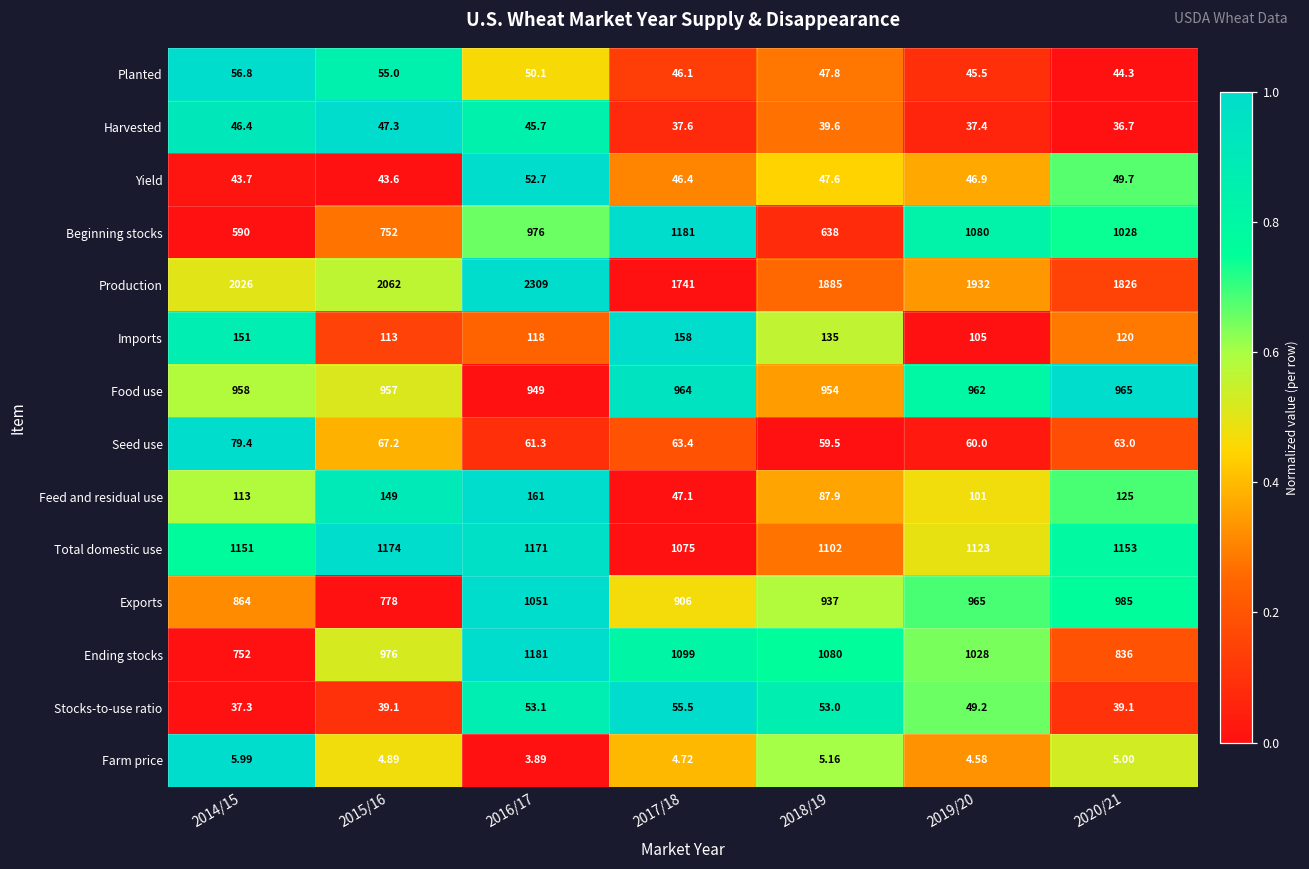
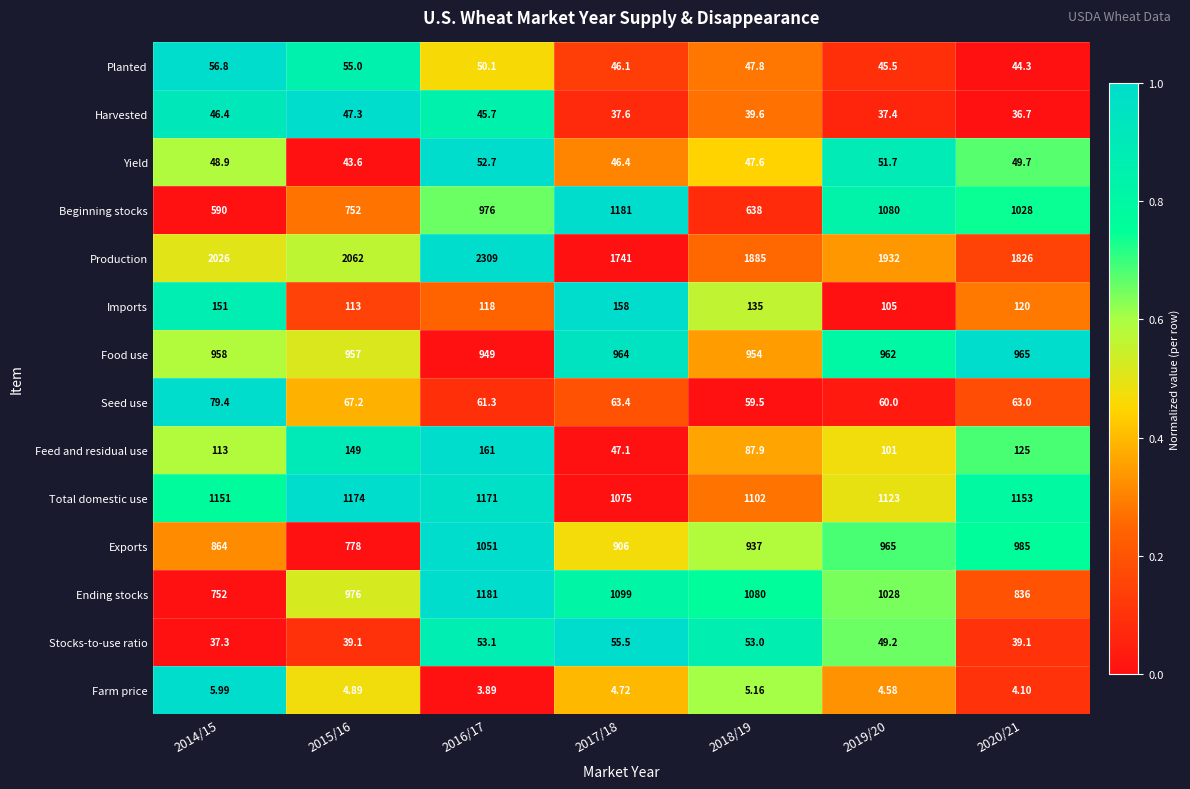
  {
    "Planted": {
      "2014/15": 56.8,
      "2015/16": 55.0,
      "2016/17": 50.1,
      "2017/18": 46.1,
      "2018/19": 47.8,
      "2019/20": 45.5,
      "2020/21": 44.3
    },
    "Harvested": {
      "2014/15": 46.4,
      "2015/16": 47.3,
      "2016/17": 45.7,
      "2017/18": 37.6,
      "2018/19": 39.6,
      "2019/20": 37.4,
      "2020/21": 36.7
    },
    "Yield": {
-     "2014/15": 43.7,
+     "2014/15": 48.9,
      "2015/16": 43.6,
      "2016/17": 52.7,
      "2017/18": 46.4,
      "2018/19": 47.6,
-     "2019/20": 46.9,
+     "2019/20": 51.7,
      "2020/21": 49.7
    },
    "Beginning stocks": {
      "2014/15": 590,
      "2015/16": 752,
      "2016/17": 976,
      "2017/18": 1181,
      "2018/19": 638,
      "2019/20": 1080,
      "2020/21": 1028
    },
    "Production": {
      "2014/15": 2026,
      "2015/16": 2062,
      "2016/17": 2309,
      "2017/18": 1741,
      "2018/19": 1885,
      "2019/20": 1932,
      "2020/21": 1826
    },
    "Imports": {
      "2014/15": 151,
      "2015/16": 113,
      "2016/17": 118,
      "2017/18": 158,
      "2018/19": 135,
      "2019/20": 105,
      "2020/21": 120
    },
    "Food use": {
      "2014/15": 958,
      "2015/16": 957,
      "2016/17": 949,
      "2017/18": 964,
      "2018/19": 954,
      "2019/20": 962,
      "2020/21": 965
    },
    "Seed use": {
      "2014/15": 79.4,
      "2015/16": 67.2,
      "2016/17": 61.3,
      "2017/18": 63.4,
      "2018/19": 59.5,
      "2019/20": 60.0,
      "2020/21": 63.0
    },
    "Feed and residual use": {
      "2014/15": 113,
      "2015/16": 149,
      "2016/17": 161,
      "2017/18": 47.1,
      "2018/19": 87.9,
      "2019/20": 101,
      "2020/21": 125
    },
    "Total domestic use": {
      "2014/15": 1151,
      "2015/16": 1174,
      "2016/17": 1171,
      "2017/18": 1075,
      "2018/19": 1102,
      "2019/20": 1123,
      "2020/21": 1153
    },
    "Exports": {
      "2014/15": 864,
      "2015/16": 778,
      "2016/17": 1051,
      "2017/18": 906,
      "2018/19": 937,
      "2019/20": 965,
      "2020/21": 985
    },
    "Ending stocks": {
      "2014/15": 752,
      "2015/16": 976,
      "2016/17": 1181,
      "2017/18": 1099,
      "2018/19": 1080,
      "2019/20": 1028,
      "2020/21": 836
    },
    "Stocks-to-use ratio": {
      "2014/15": 37.3,
      "2015/16": 39.1,
      "2016/17": 53.1,
      "2017/18": 55.5,
      "2018/19": 53.0,
      "2019/20": 49.2,
      "2020/21": 39.1
    },
    "Farm price": {
      "2014/15": 5.99,
      "2015/16": 4.89,
      "2016/17": 3.89,
      "2017/18": 4.72,
      "2018/19": 5.16,
      "2019/20": 4.58,
-     "2020/21": 5.00
+     "2020/21": 4.10
    }
  }
